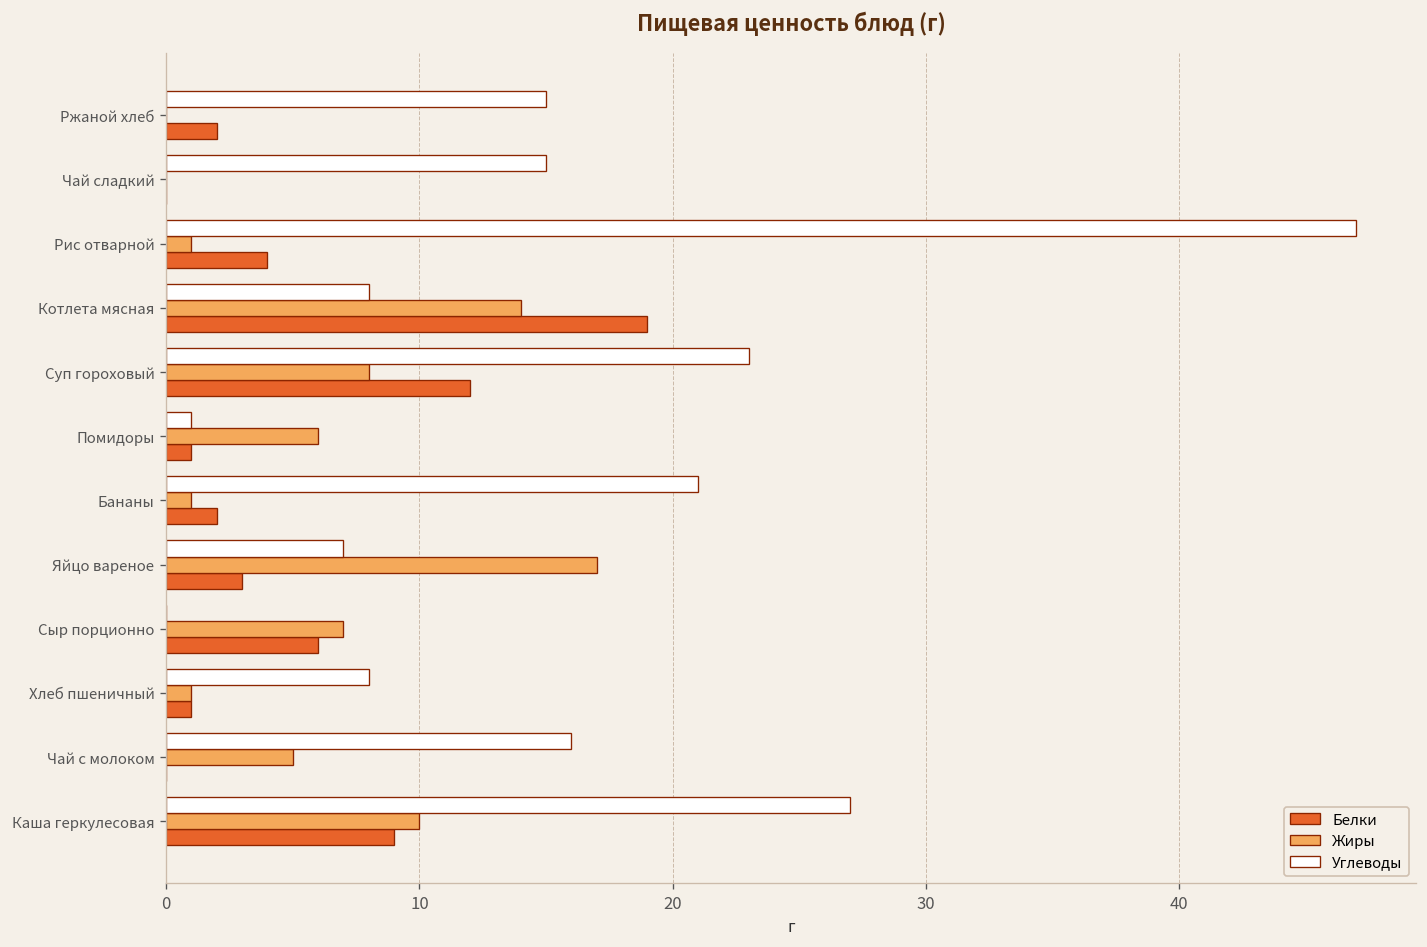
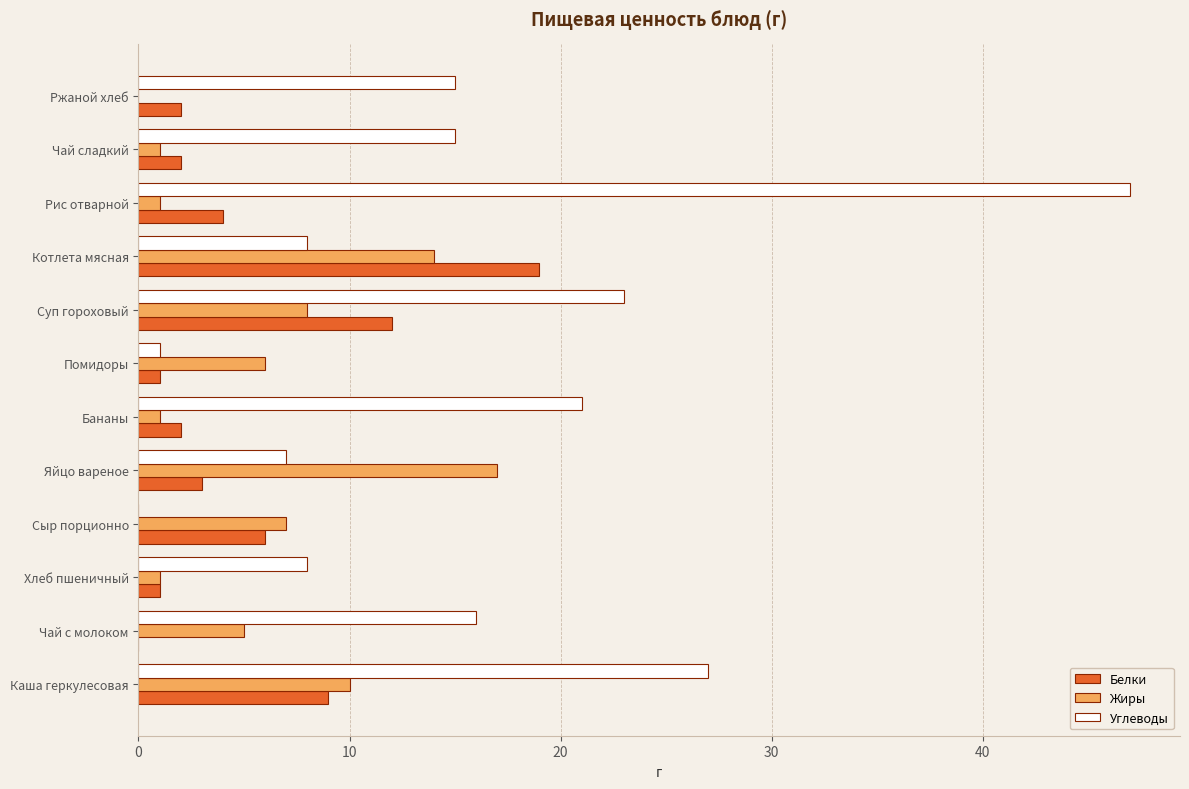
  {
    "Белки": {
      "Ржаной хлеб": 2,
-     "Чай сладкий": 0,
+     "Чай сладкий": 2,
      "Рис отварной": 4,
      "Котлета мясная": 19,
      "Суп гороховый": 12,
      "Помидоры": 1,
      "Бананы": 2,
      "Яйцо вареное": 3,
      "Сыр порционно": 6,
      "Хлеб пшеничный": 1,
      "Чай с молоком": 0,
      "Каша геркулесовая": 9
    },
    "Жиры": {
      "Ржаной хлеб": 0,
-     "Чай сладкий": 0,
+     "Чай сладкий": 1,
      "Рис отварной": 1,
      "Котлета мясная": 14,
      "Суп гороховый": 8,
      "Помидоры": 6,
      "Бананы": 1,
      "Яйцо вареное": 17,
      "Сыр порционно": 7,
      "Хлеб пшеничный": 1,
      "Чай с молоком": 5,
      "Каша геркулесовая": 10
    },
    "Углеводы": {
      "Ржаной хлеб": 15,
      "Чай сладкий": 15,
      "Рис отварной": 47,
      "Котлета мясная": 8,
      "Суп гороховый": 23,
      "Помидоры": 1,
      "Бананы": 21,
      "Яйцо вареное": 7,
      "Сыр порционно": 0,
      "Хлеб пшеничный": 8,
      "Чай с молоком": 16,
      "Каша геркулесовая": 27
    }
  }
